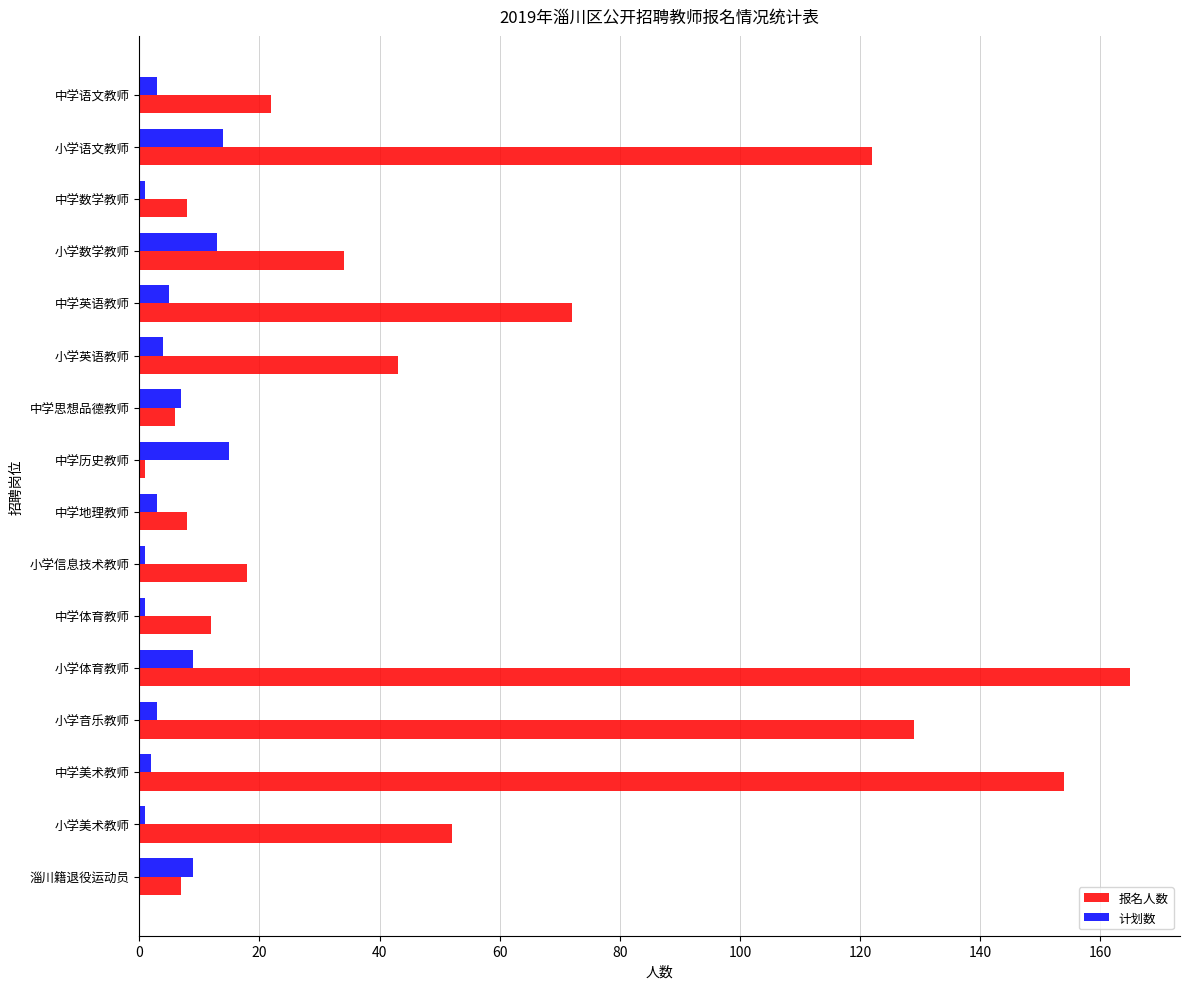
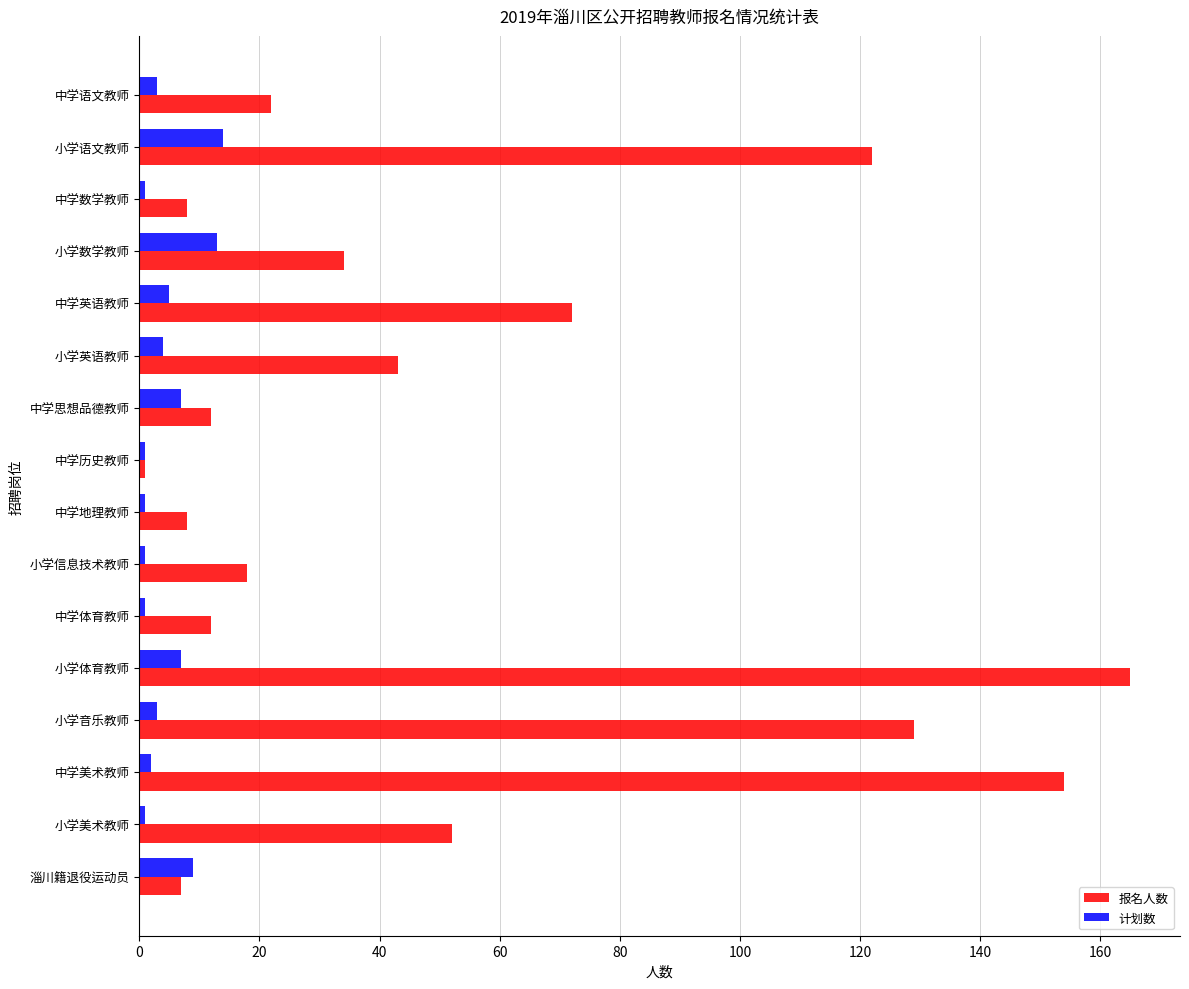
  {
    "报名人数": {
      "中学语文教师": 22,
      "小学语文教师": 122,
      "中学数学教师": 8,
      "小学数学教师": 34,
      "中学英语教师": 72,
      "小学英语教师": 43,
-     "中学思想品德教师": 6,
+     "中学思想品德教师": 12,
      "中学历史教师": 1,
      "中学地理教师": 8,
      "小学信息技术教师": 18,
      "中学体育教师": 12,
      "小学体育教师": 165,
      "小学音乐教师": 129,
      "中学美术教师": 154,
      "小学美术教师": 52,
      "淄川籍退役运动员": 7
    },
    "计划数": {
      "中学语文教师": 3,
      "小学语文教师": 14,
      "中学数学教师": 1,
      "小学数学教师": 13,
      "中学英语教师": 5,
      "小学英语教师": 4,
      "中学思想品德教师": 7,
-     "中学历史教师": 15,
-     "中学地理教师": 3,
+     "中学历史教师": 1,
+     "中学地理教师": 1,
      "小学信息技术教师": 1,
      "中学体育教师": 1,
-     "小学体育教师": 9,
+     "小学体育教师": 7,
      "小学音乐教师": 3,
      "中学美术教师": 2,
      "小学美术教师": 1,
      "淄川籍退役运动员": 9
    }
  }
